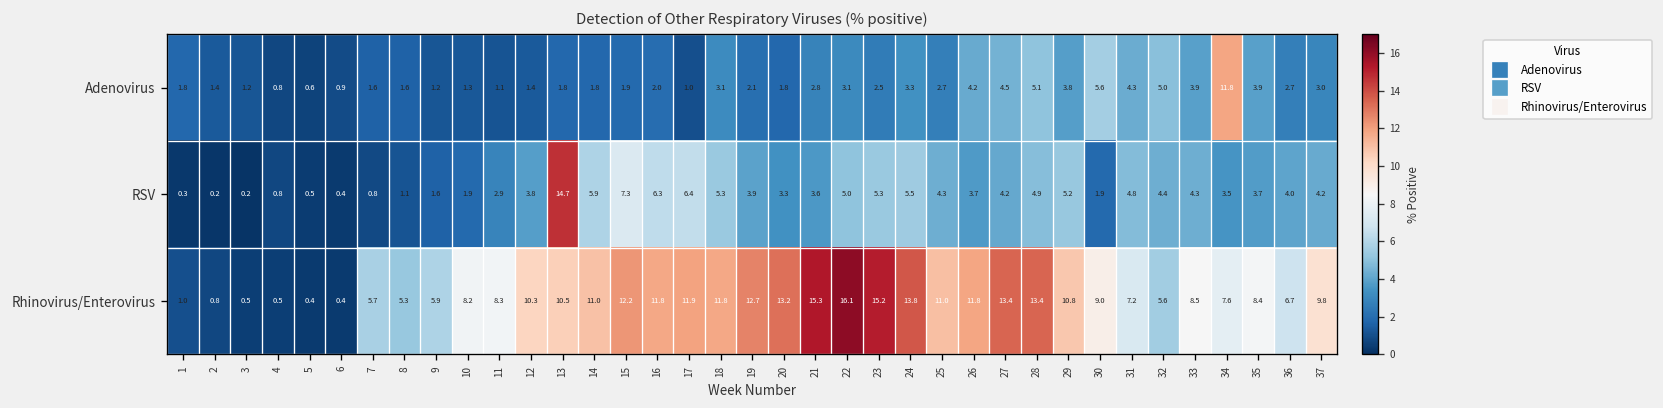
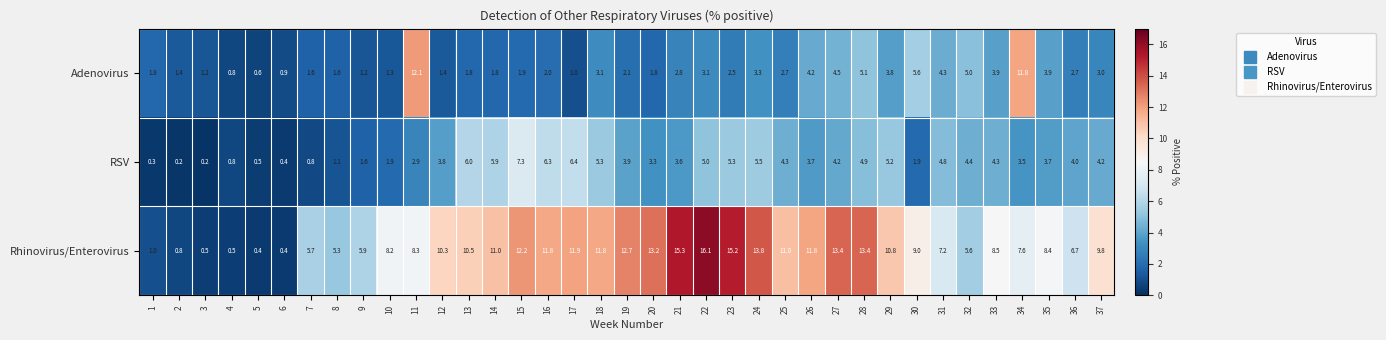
  {
    "Adenovirus": {
      "1": 1.8,
      "2": 1.4,
      "3": 1.2,
      "4": 0.8,
      "5": 0.6,
      "6": 0.9,
      "7": 1.6,
      "8": 1.6,
      "9": 1.2,
      "10": 1.3,
-     "11": 1.1,
+     "11": 12.1,
      "12": 1.4,
      "13": 1.8,
      "14": 1.8,
      "15": 1.9,
      "16": 2.0,
      "17": 1.0,
      "18": 3.1,
      "19": 2.1,
      "20": 1.8,
      "21": 2.8,
      "22": 3.1,
      "23": 2.5,
      "24": 3.3,
      "25": 2.7,
      "26": 4.2,
      "27": 4.5,
      "28": 5.1,
      "29": 3.8,
      "30": 5.6,
      "31": 4.3,
      "32": 5.0,
      "33": 3.9,
      "34": 11.8,
      "35": 3.9,
      "36": 2.7,
      "37": 3.0
    },
    "RSV": {
      "1": 0.3,
      "2": 0.2,
      "3": 0.2,
      "4": 0.8,
      "5": 0.5,
      "6": 0.4,
      "7": 0.8,
      "8": 1.1,
      "9": 1.6,
      "10": 1.9,
      "11": 2.9,
      "12": 3.8,
-     "13": 14.7,
+     "13": 6.0,
      "14": 5.9,
      "15": 7.3,
      "16": 6.3,
      "17": 6.4,
      "18": 5.3,
      "19": 3.9,
      "20": 3.3,
      "21": 3.6,
      "22": 5.0,
      "23": 5.3,
      "24": 5.5,
      "25": 4.3,
      "26": 3.7,
      "27": 4.2,
      "28": 4.9,
      "29": 5.2,
      "30": 1.9,
      "31": 4.8,
      "32": 4.4,
      "33": 4.3,
      "34": 3.5,
      "35": 3.7,
      "36": 4.0,
      "37": 4.2
    },
    "Rhinovirus/Enterovirus": {
      "1": 1.0,
      "2": 0.8,
      "3": 0.5,
      "4": 0.5,
      "5": 0.4,
      "6": 0.4,
      "7": 5.7,
      "8": 5.3,
      "9": 5.9,
      "10": 8.2,
      "11": 8.3,
      "12": 10.3,
      "13": 10.5,
      "14": 11.0,
      "15": 12.2,
      "16": 11.8,
      "17": 11.9,
      "18": 11.8,
      "19": 12.7,
      "20": 13.2,
      "21": 15.3,
      "22": 16.1,
      "23": 15.2,
      "24": 13.8,
      "25": 11.0,
      "26": 11.8,
      "27": 13.4,
      "28": 13.4,
      "29": 10.8,
      "30": 9.0,
      "31": 7.2,
      "32": 5.6,
      "33": 8.5,
      "34": 7.6,
      "35": 8.4,
      "36": 6.7,
      "37": 9.8
    }
  }
